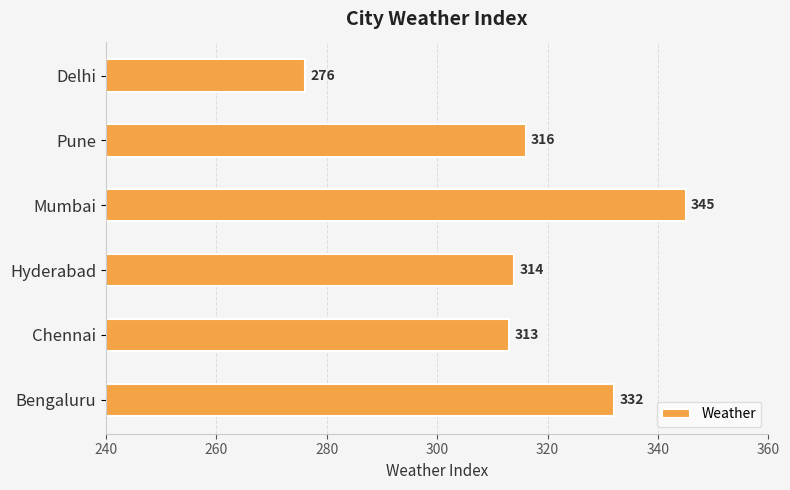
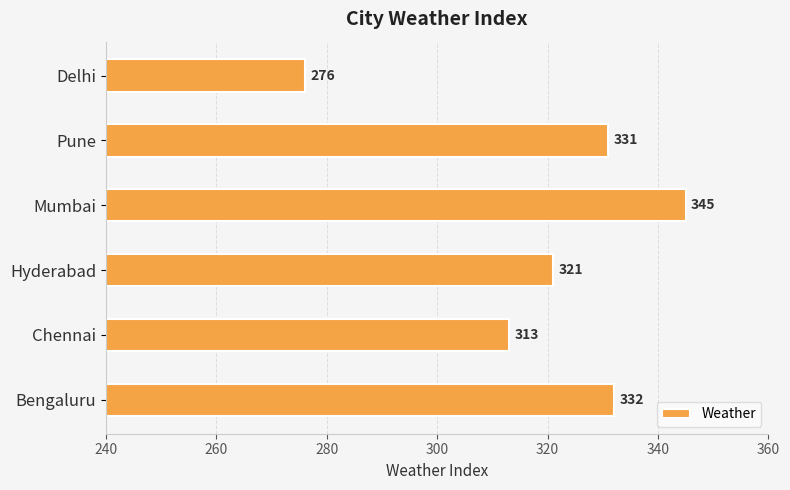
  {
    "Delhi": 276,
-   "Pune": 316,
+   "Pune": 331,
    "Mumbai": 345,
-   "Hyderabad": 314,
+   "Hyderabad": 321,
    "Chennai": 313,
    "Bengaluru": 332
  }
